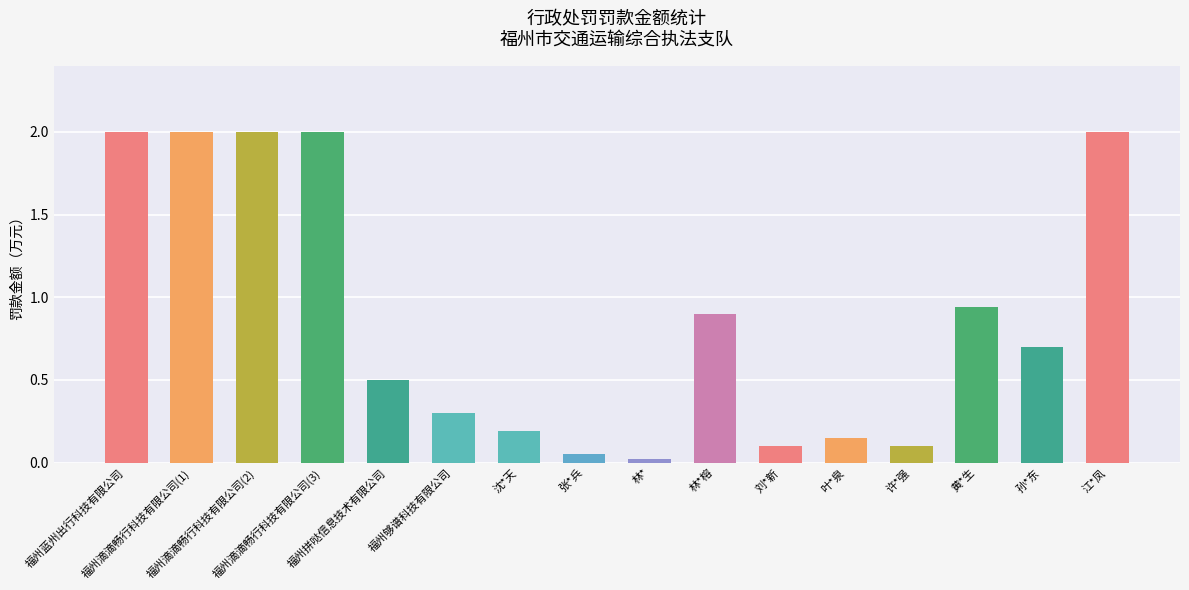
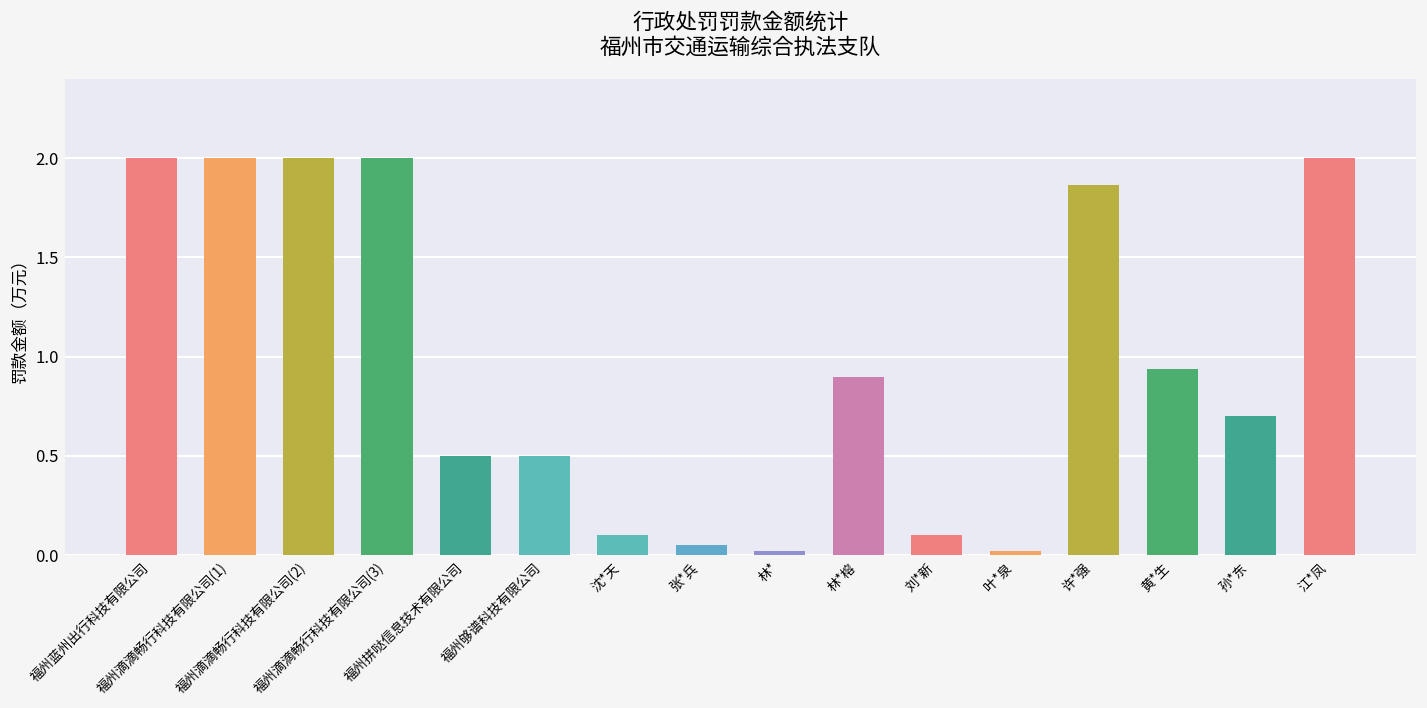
  {
    "福州蓝州出行科技有限公司": 2.00,
    "福州滴滴畅行科技有限公司(1)": 2.00,
    "福州滴滴畅行科技有限公司(2)": 2.00,
    "福州滴滴畅行科技有限公司(3)": 2.00,
    "福州拼哒信息技术有限公司": 0.50,
-   "福州够谱科技有限公司": 0.3,
-   "沈*天": 0.19,
+   "福州够谱科技有限公司": 0.5,
+   "沈*天": 0.10,
    "张*兵": 0.05,
    "林*": 0.02,
    "林*榕": 0.90,
    "刘*新": 0.10,
-   "叶*泉": 0.15,
-   "许*强": 0.10,
+   "叶*泉": 0.02,
+   "许*强": 1.86,
    "黄*生": 0.94,
    "孙*东": 0.70,
    "江*凤": 2.00
  }
